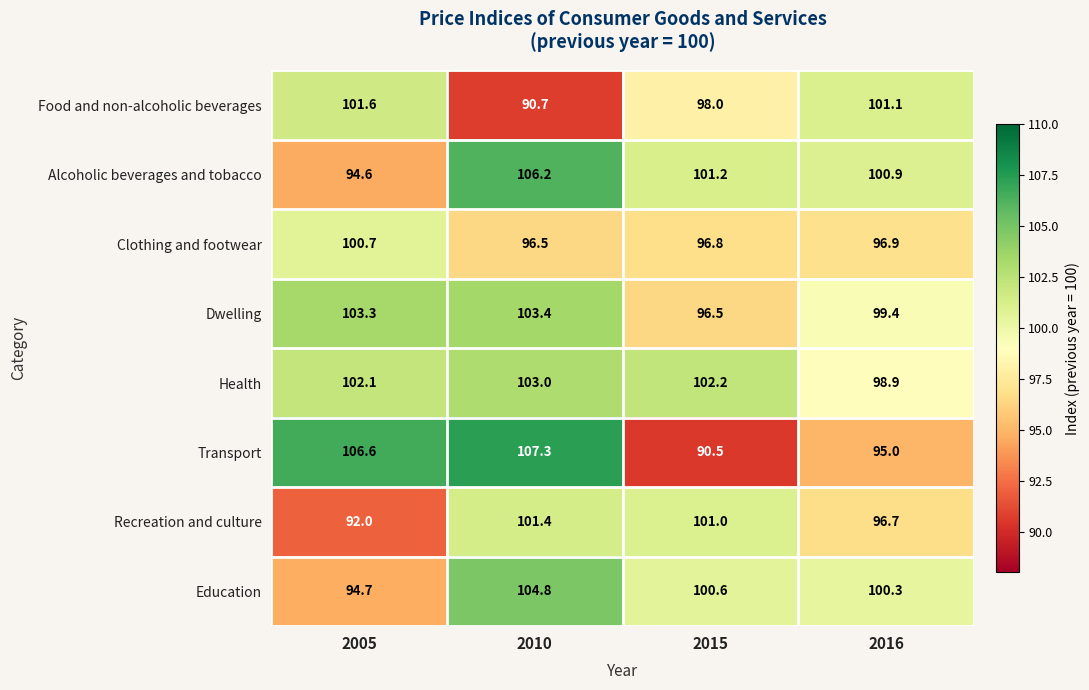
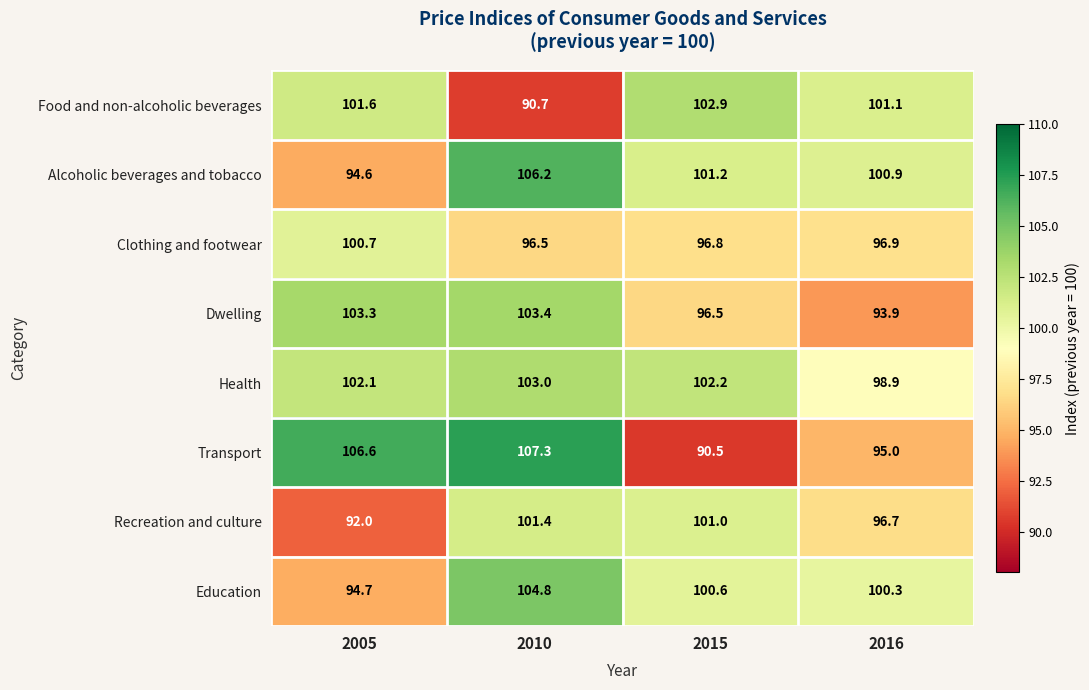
  {
    "Food and non-alcoholic beverages": {
      "2005": 101.6,
      "2010": 90.7,
-     "2015": 98.0,
+     "2015": 102.9,
      "2016": 101.1
    },
    "Alcoholic beverages and tobacco": {
      "2005": 94.6,
      "2010": 106.2,
      "2015": 101.2,
      "2016": 100.9
    },
    "Clothing and footwear": {
      "2005": 100.7,
      "2010": 96.5,
      "2015": 96.8,
      "2016": 96.9
    },
    "Dwelling": {
      "2005": 103.3,
      "2010": 103.4,
      "2015": 96.5,
-     "2016": 99.4
+     "2016": 93.9
    },
    "Health": {
      "2005": 102.1,
      "2010": 103.0,
      "2015": 102.2,
      "2016": 98.9
    },
    "Transport": {
      "2005": 106.6,
      "2010": 107.3,
      "2015": 90.5,
      "2016": 95.0
    },
    "Recreation and culture": {
      "2005": 92.0,
      "2010": 101.4,
      "2015": 101.0,
      "2016": 96.7
    },
    "Education": {
      "2005": 94.7,
      "2010": 104.8,
      "2015": 100.6,
      "2016": 100.3
    }
  }
